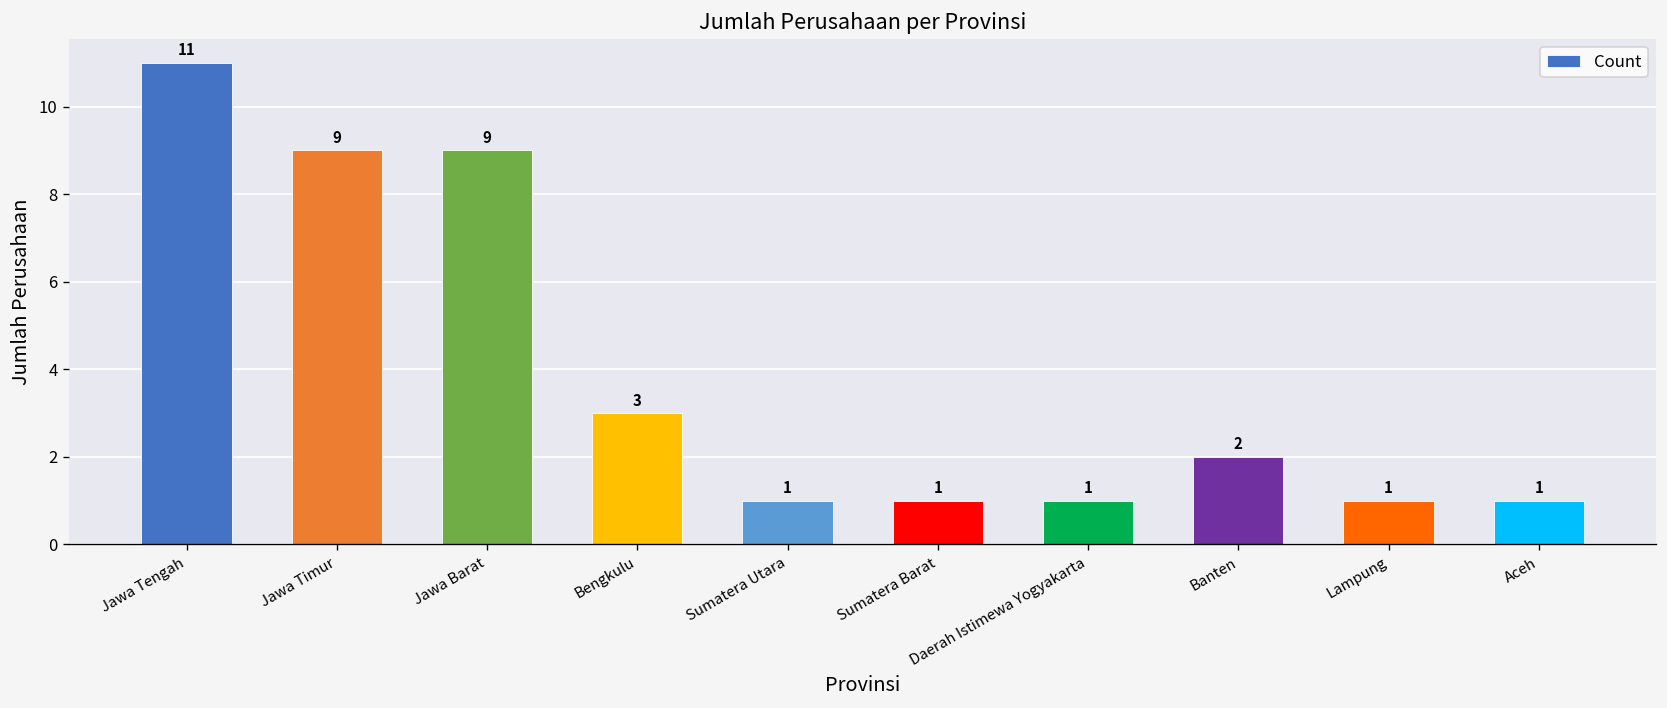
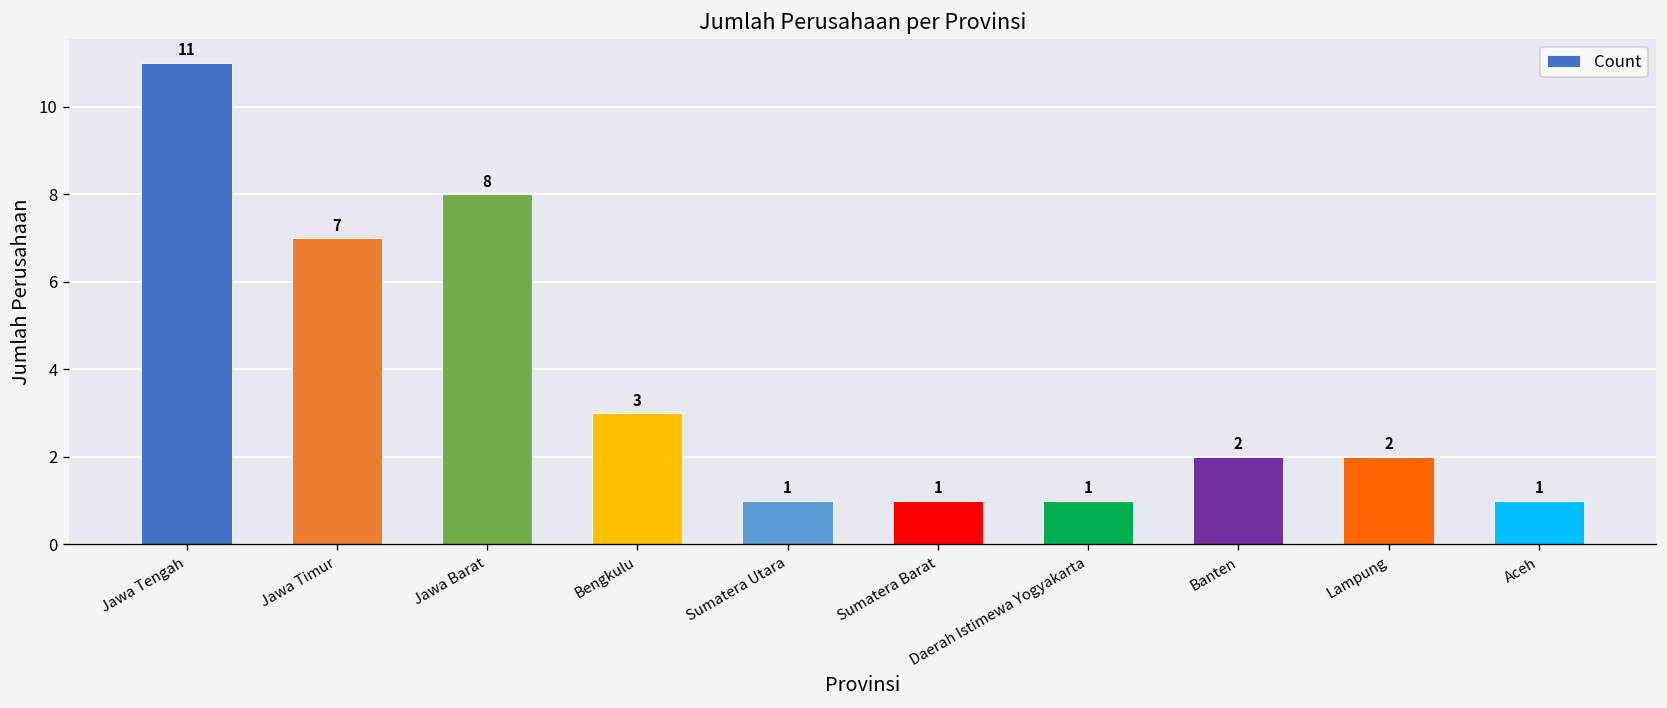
  {
    "Jawa Tengah": 11,
-   "Jawa Timur": 9,
-   "Jawa Barat": 9,
+   "Jawa Timur": 7,
+   "Jawa Barat": 8,
    "Bengkulu": 3,
    "Sumatera Utara": 1,
    "Sumatera Barat": 1,
    "Daerah Istimewa Yogyakarta": 1,
    "Banten": 2,
-   "Lampung": 1,
+   "Lampung": 2,
    "Aceh": 1
  }
